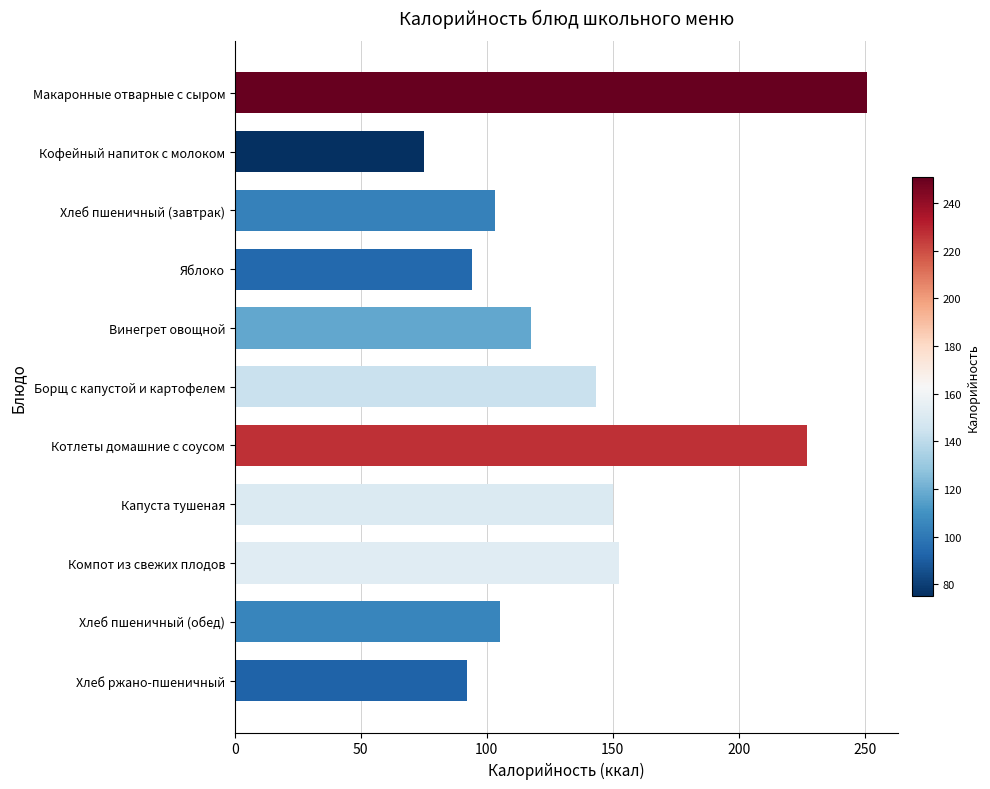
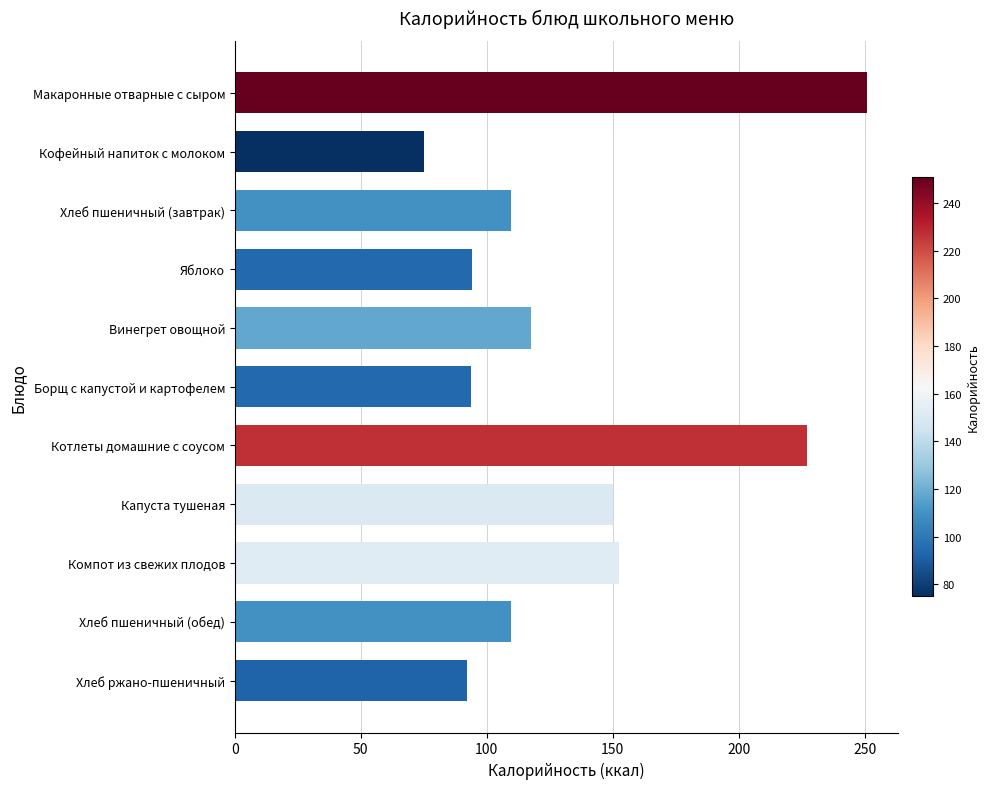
  {
    "Макаронные отварные с сыром": 251,
    "Кофейный напиток с молоком": 75,
-   "Хлеб пшеничный (завтрак)": 103,
+   "Хлеб пшеничный (завтрак)": 110,
    "Яблоко": 94,
    "Винегрет овощной": 117,
-   "Борщ с капустой и картофелем": 143,
+   "Борщ с капустой и картофелем": 94,
    "Котлеты домашние с соусом": 227,
    "Капуста тушеная": 150,
    "Компот из свежих плодов": 153,
-   "Хлеб пшеничный (обед)": 105,
+   "Хлеб пшеничный (обед)": 110,
    "Хлеб ржано-пшеничный": 92
  }
